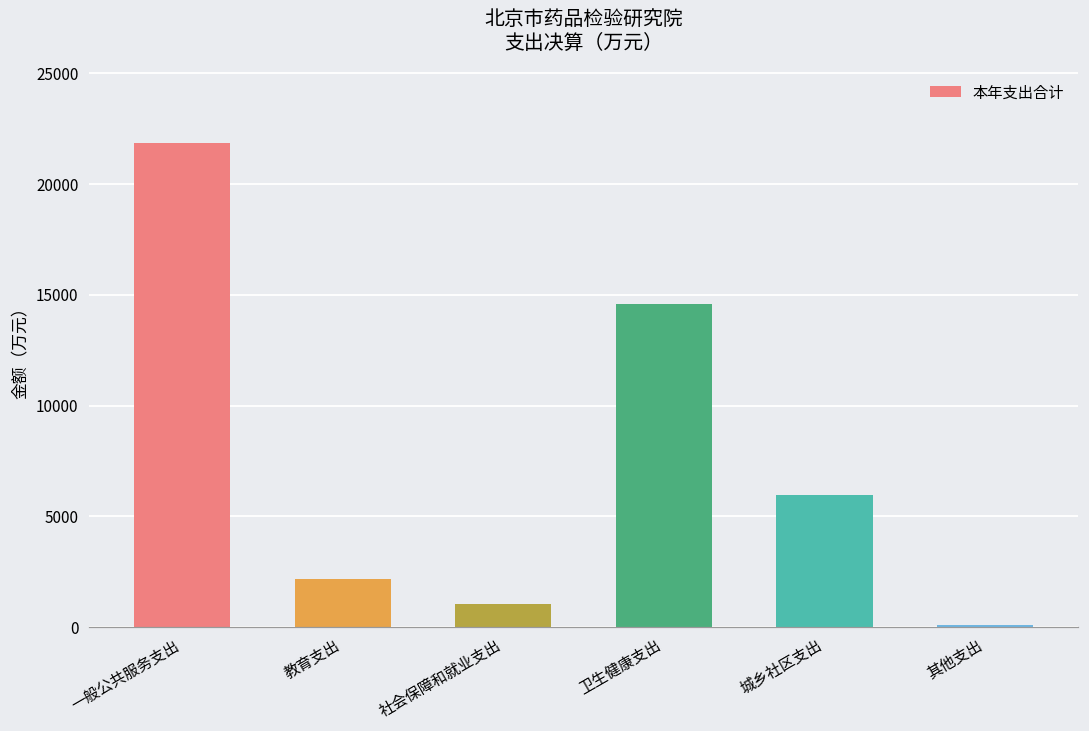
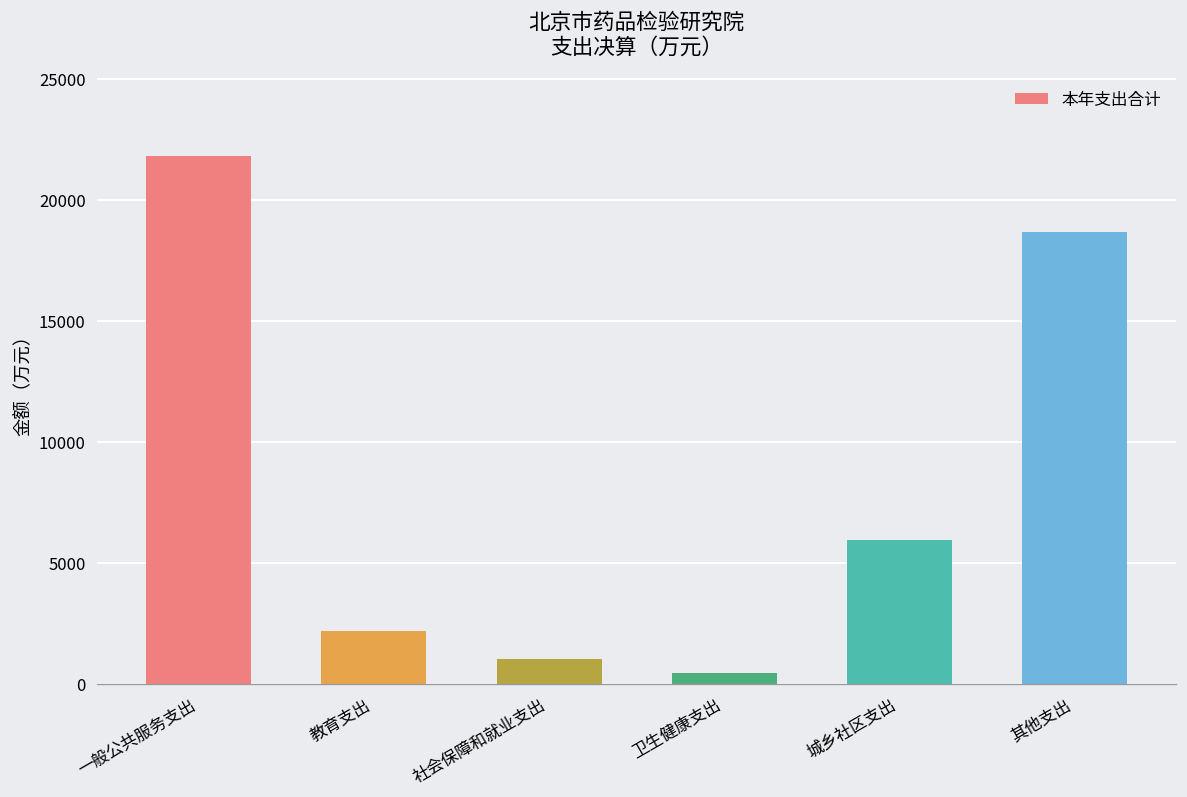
  {
    "一般公共服务支出": 21800,
    "教育支出": 2200,
    "社会保障和就业支出": 1000,
-   "卫生健康支出": 14600,
+   "卫生健康支出": 500,
    "城乡社区支出": 5900,
-   "其他支出": 100
+   "其他支出": 18700
  }
